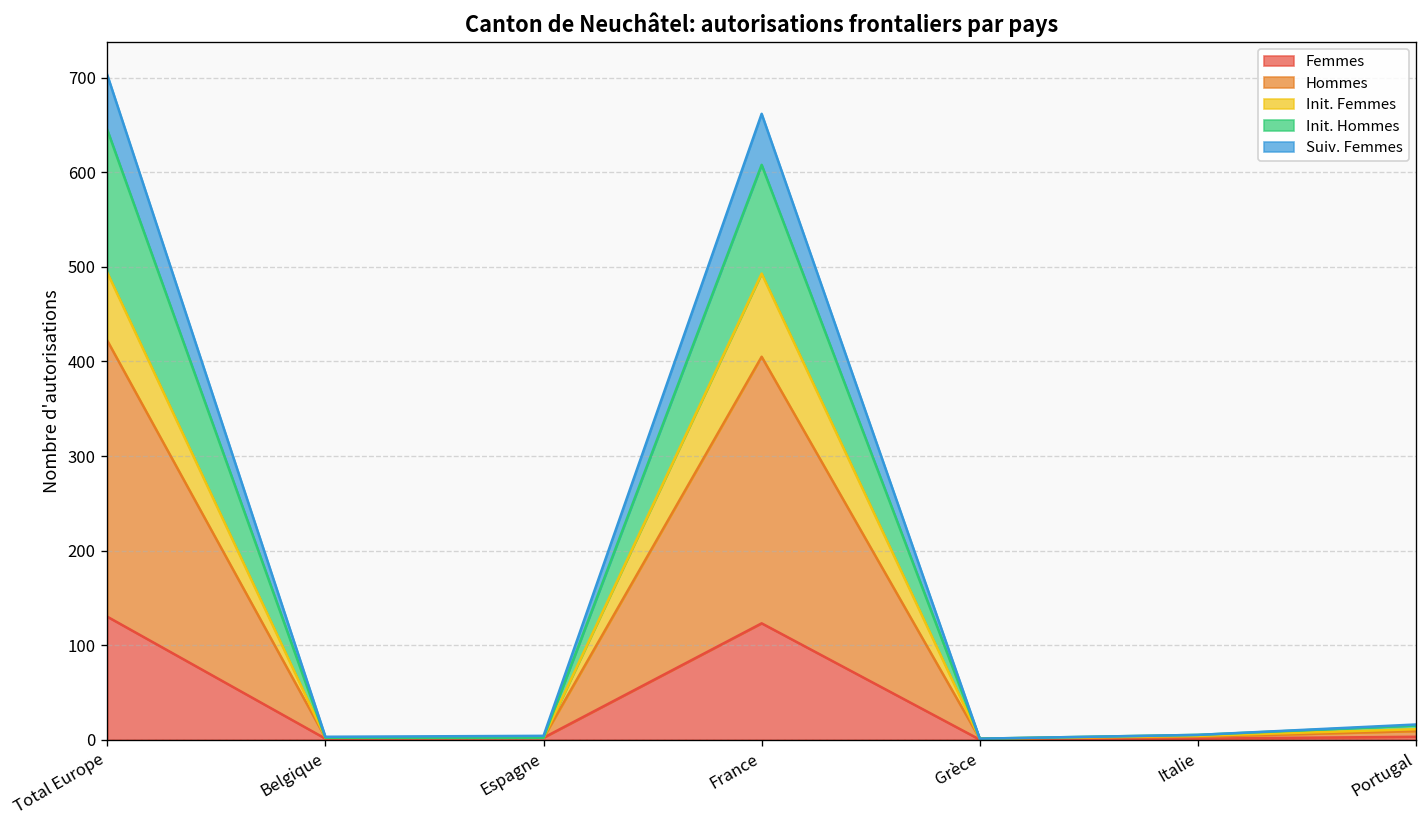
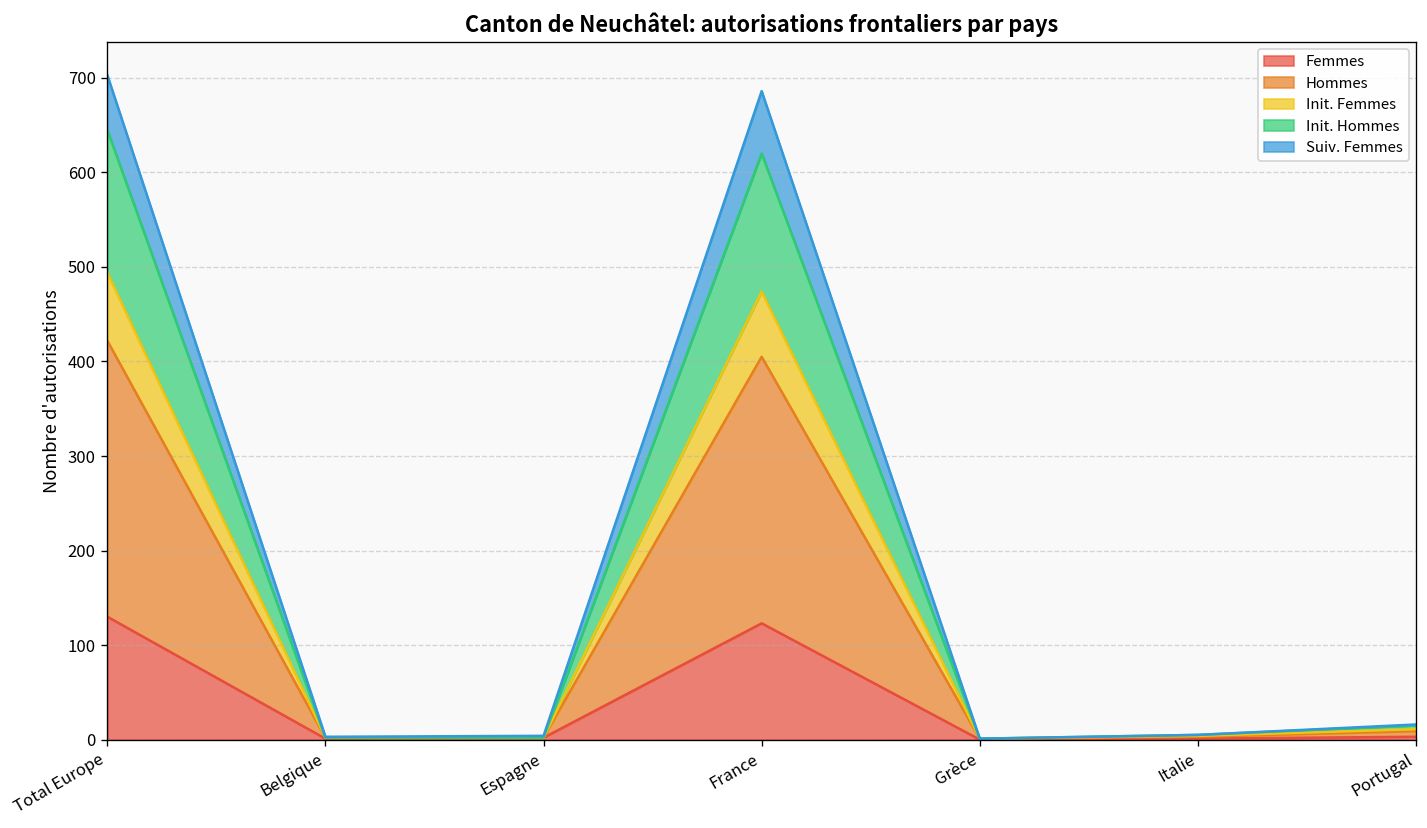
  {
    "Init. Femmes": {
      "Total Europe": 70,
-     "France": 90
+     "France": 70
    },
    "Init. Hommes": {
      "Total Europe": 150,
-     "France": 120
+     "France": 150
    },
    "Suiv. Femmes": {
      "Total Europe": 60,
-     "France": 50
+     "France": 70
    }
  }
